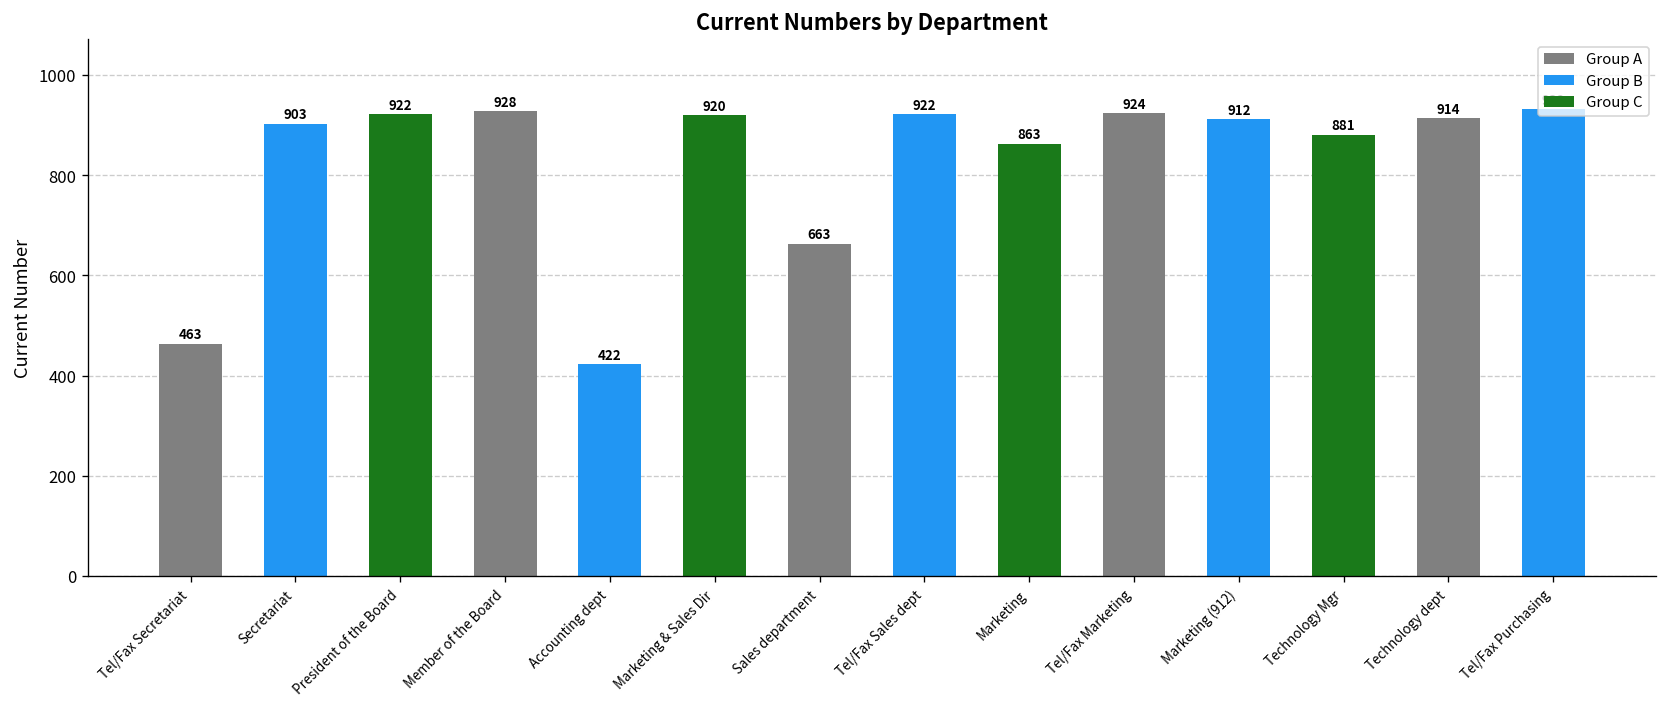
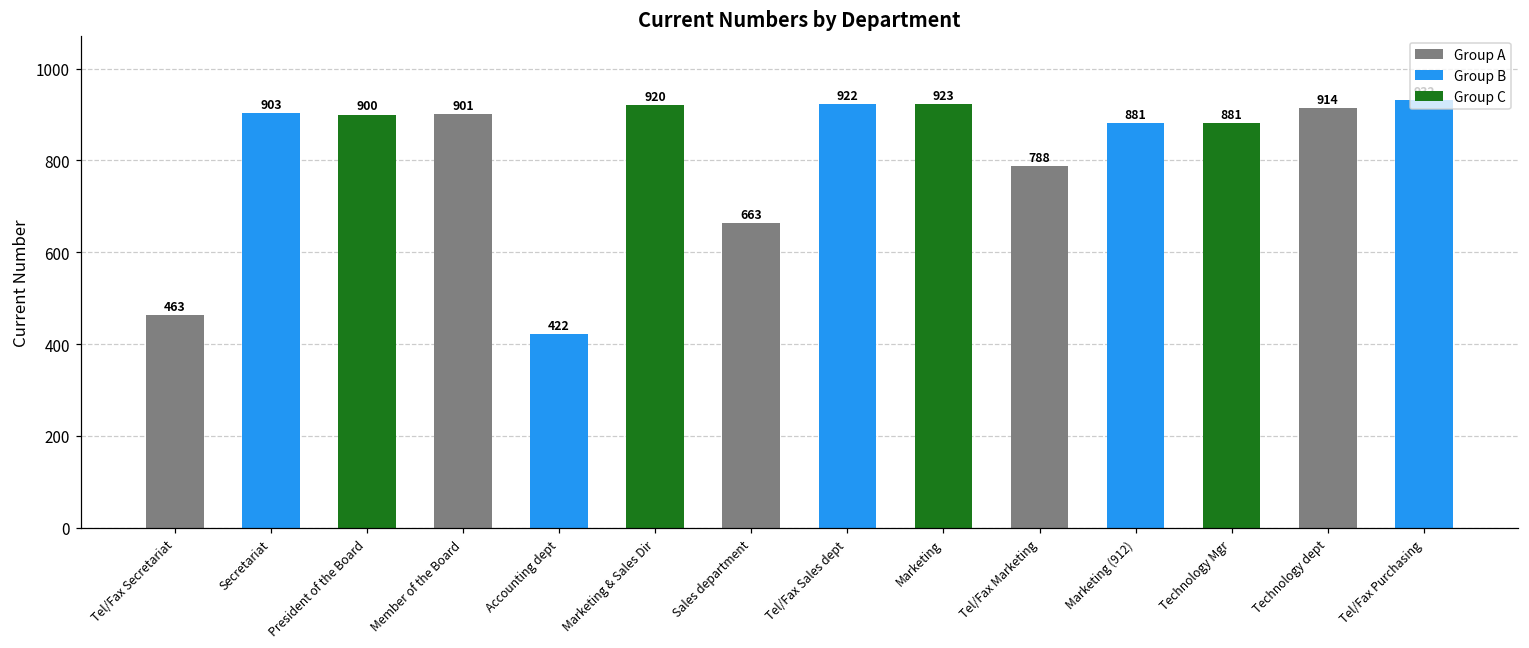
  {
    "Tel/Fax Secretariat": 463,
    "Secretariat": 903,
-   "President of the Board": 922,
-   "Member of the Board": 928,
+   "President of the Board": 900,
+   "Member of the Board": 901,
    "Accounting dept": 422,
    "Marketing & Sales Dir": 920,
    "Sales department": 663,
    "Tel/Fax Sales dept": 922,
-   "Marketing": 863,
-   "Tel/Fax Marketing": 924,
-   "Marketing (912)": 912,
+   "Marketing": 923,
+   "Tel/Fax Marketing": 788,
+   "Marketing (912)": 881,
    "Technology Mgr": 881,
    "Technology dept": 914
  }
